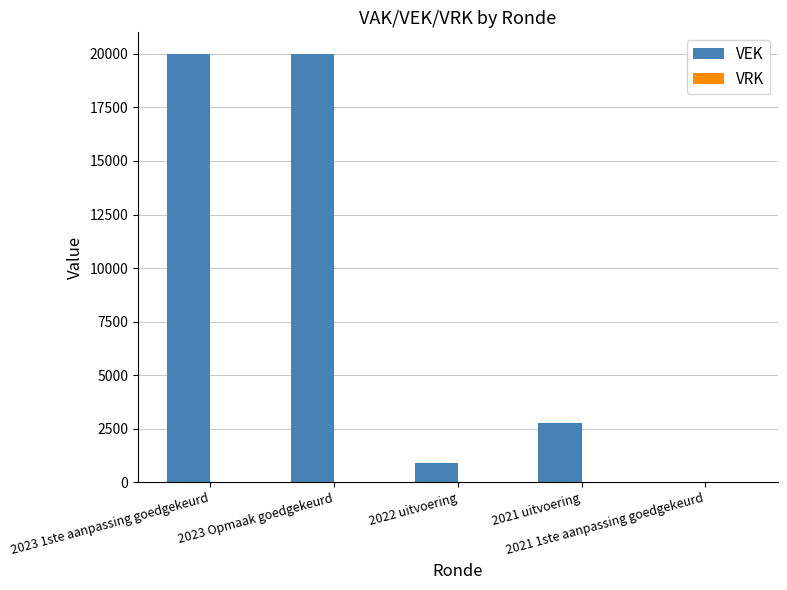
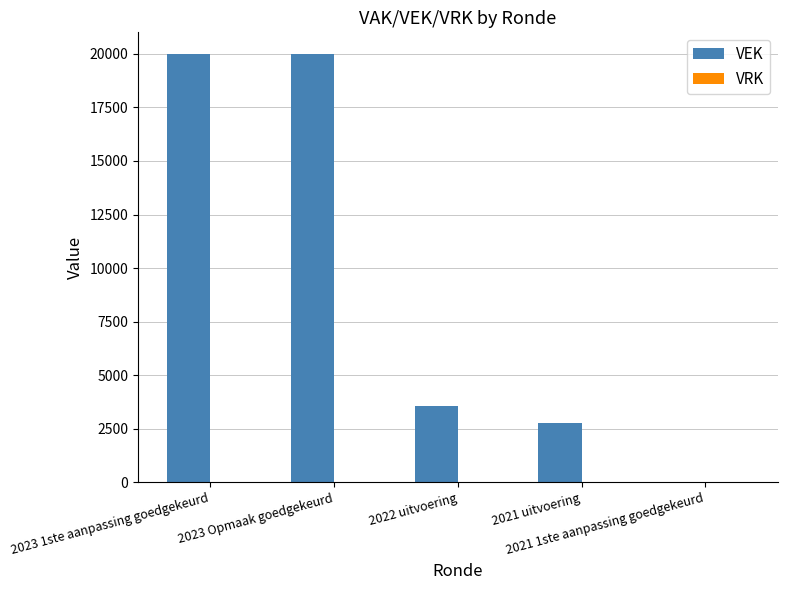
  {
    "VEK": {
      "2023 1ste aanpassing goedgekeurd": 20000,
      "2023 Opmaak goedgekeurd": 20000,
-     "2022 uitvoering": 900,
+     "2022 uitvoering": 3500,
      "2021 uitvoering": 2800,
      "2021 1ste aanpassing goedgekeurd": 0
    },
    "VRK": {
      "2023 1ste aanpassing goedgekeurd": 0,
      "2023 Opmaak goedgekeurd": 0,
      "2022 uitvoering": 0,
      "2021 uitvoering": 0,
      "2021 1ste aanpassing goedgekeurd": 0
    }
  }
